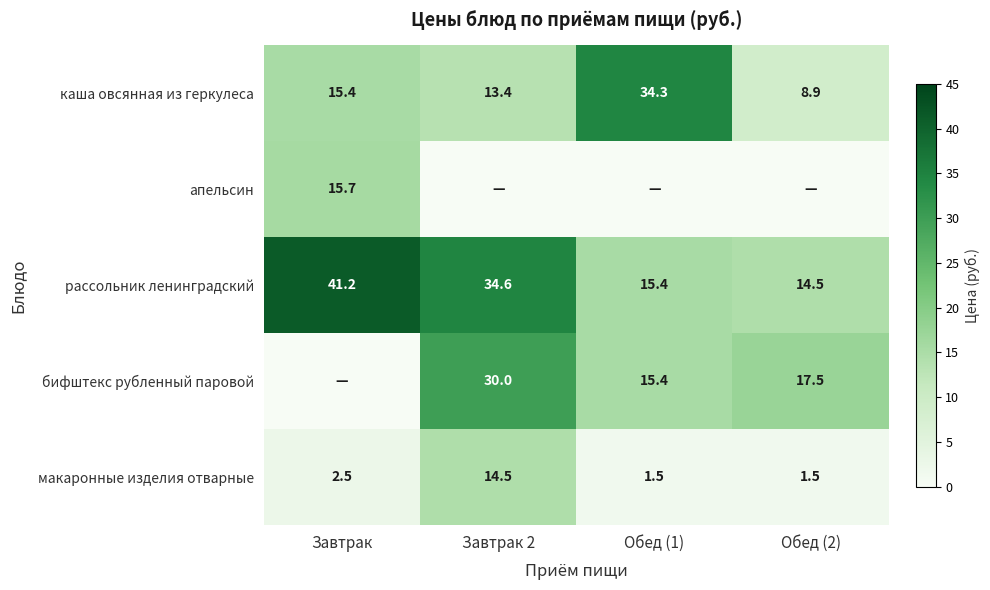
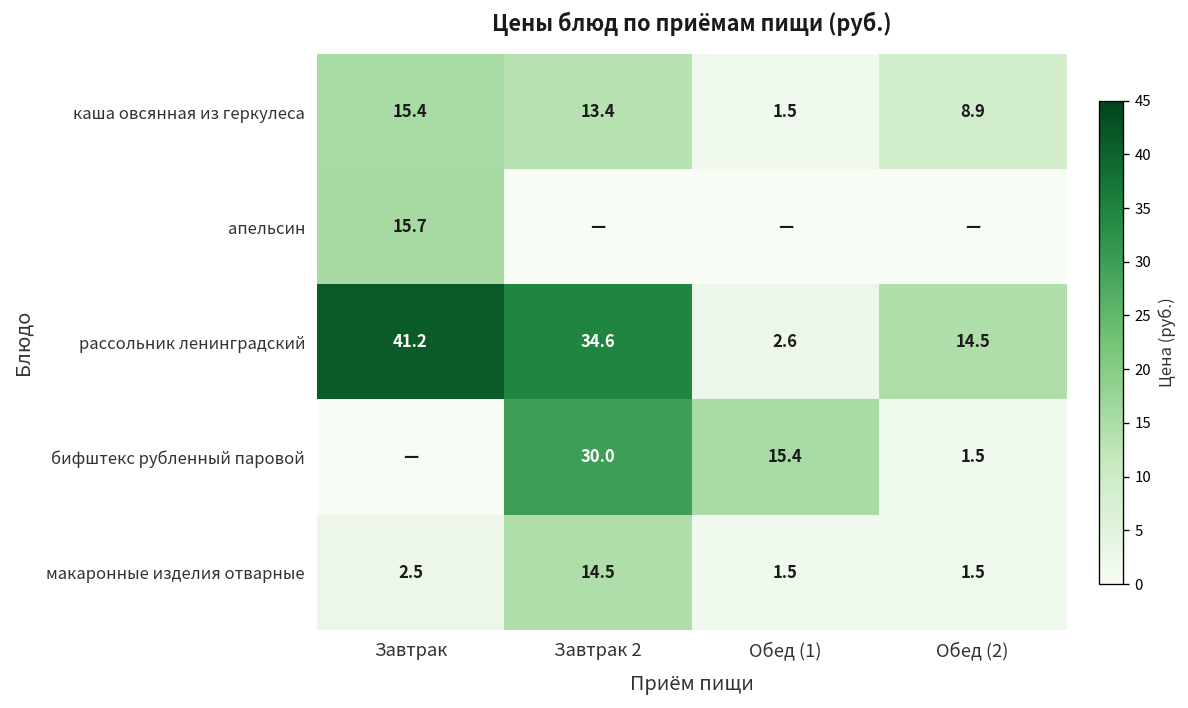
  {
    "каша овсянная из геркулеса": {
      "Завтрак": 15.4,
      "Завтрак 2": 13.4,
-     "Обед (1)": 34.3,
+     "Обед (1)": 1.5,
      "Обед (2)": 8.9
    },
    "апельсин": {
      "Завтрак": 15.7
    },
    "рассольник ленинградский": {
      "Завтрак": 41.2,
      "Завтрак 2": 34.6,
-     "Обед (1)": 15.4,
+     "Обед (1)": 2.6,
      "Обед (2)": 14.5
    },
    "бифштекс рубленный паровой": {
      "Завтрак 2": 30.0,
      "Обед (1)": 15.4,
-     "Обед (2)": 17.5
+     "Обед (2)": 1.5
    },
    "макаронные изделия отварные": {
      "Завтрак": 2.5,
      "Завтрак 2": 14.5,
      "Обед (1)": 1.5,
      "Обед (2)": 1.5
    }
  }
